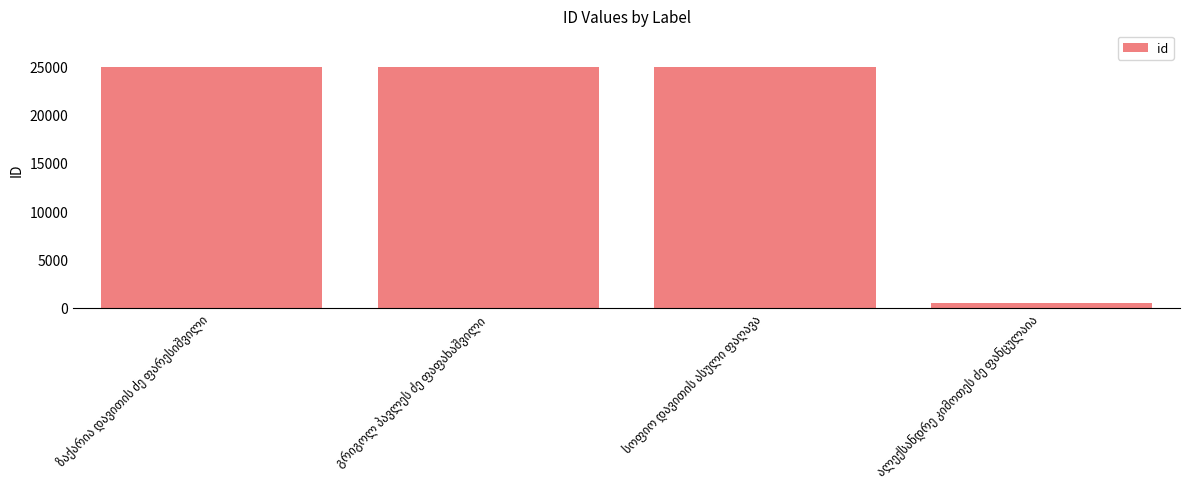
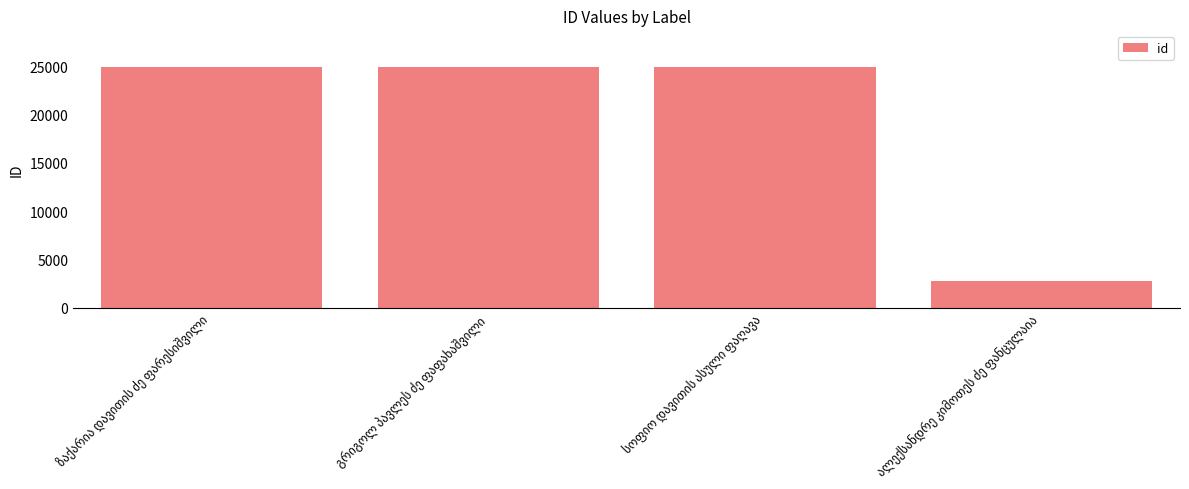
  {
    "ზაქარია დავითის ძე ფარესიშვილი": 25000,
    "გრიგოლ პავლეს ძე ფაფახაშვილი": 25000,
    "სოფიო დავითის ასული ფაღავა": 25000,
-   "ალექსანდრე კიმოთეს ძე ფანცულაია": 1000
+   "ალექსანდრე კიმოთეს ძე ფანცულაია": 3000
  }
